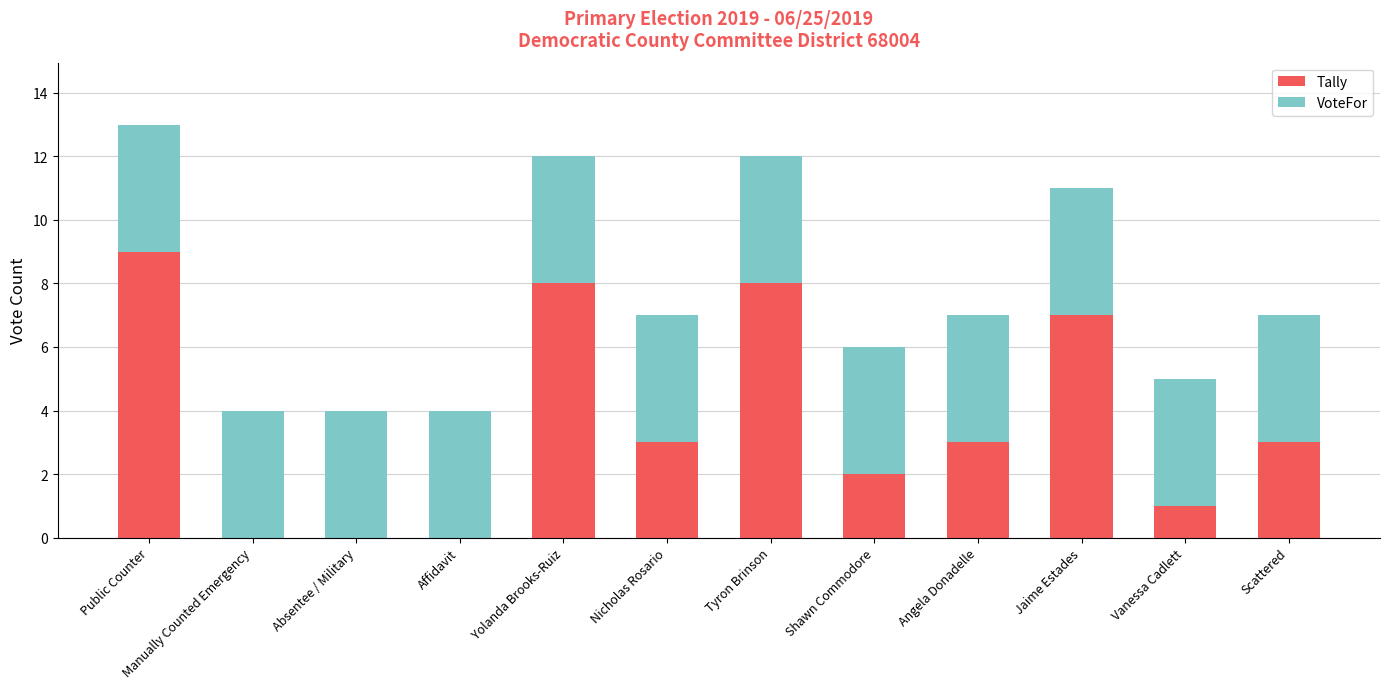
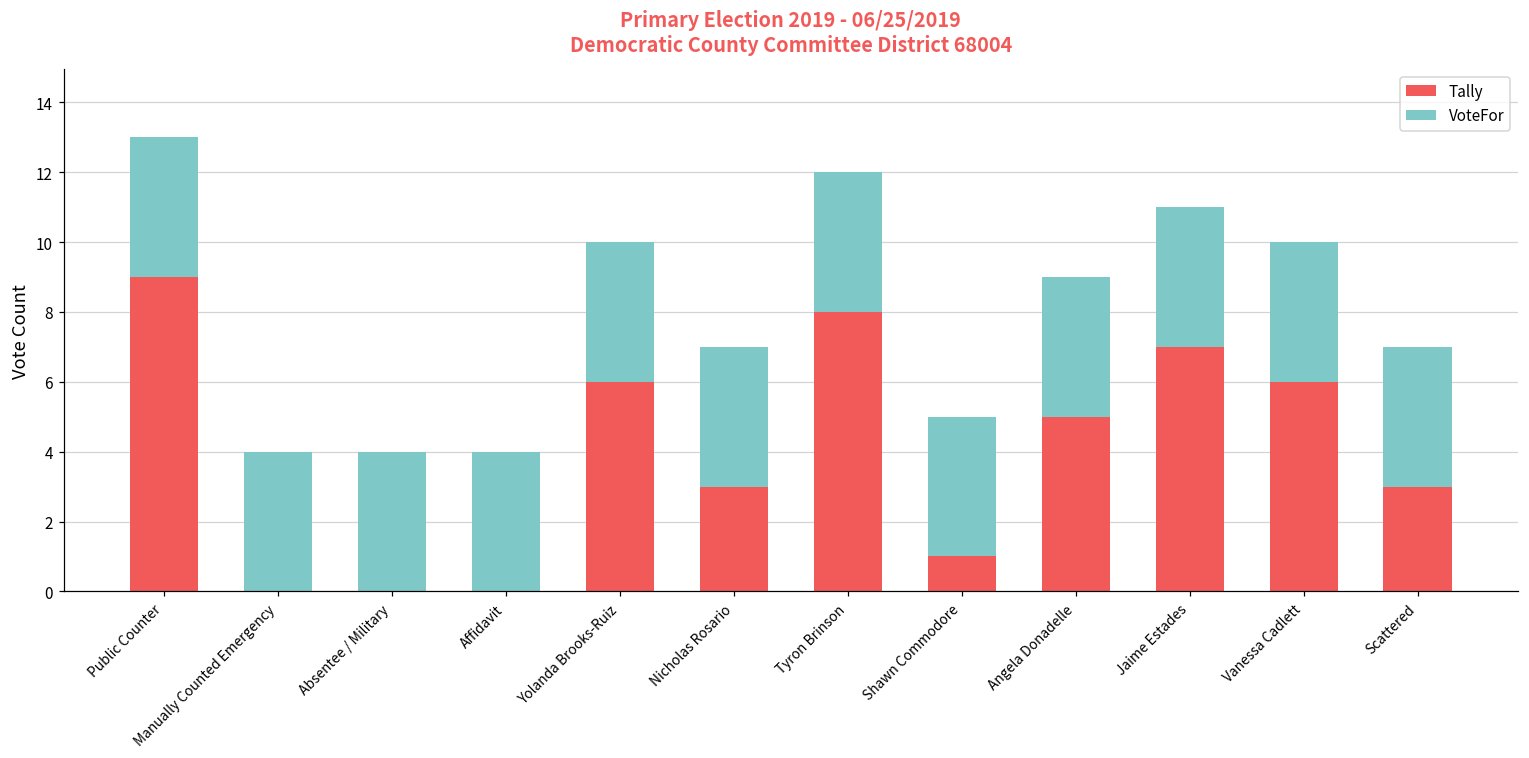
  {
    "Tally": {
      "Public Counter": 9,
      "Manually Counted Emergency": 0,
      "Absentee / Military": 0,
      "Affidavit": 0,
-     "Yolanda Brooks-Ruiz": 8,
+     "Yolanda Brooks-Ruiz": 6,
      "Nicholas Rosario": 3,
      "Tyron Brinson": 8,
-     "Shawn Commodore": 2,
-     "Angela Donadelle": 3,
+     "Shawn Commodore": 1,
+     "Angela Donadelle": 5,
      "Jaime Estades": 7,
-     "Vanessa Cadlett": 1,
+     "Vanessa Cadlett": 6,
      "Scattered": 3
    },
    "VoteFor": {
      "Public Counter": 4,
      "Manually Counted Emergency": 4,
      "Absentee / Military": 4,
      "Affidavit": 4,
      "Yolanda Brooks-Ruiz": 4,
      "Nicholas Rosario": 4,
      "Tyron Brinson": 4,
      "Shawn Commodore": 4,
      "Angela Donadelle": 4,
      "Jaime Estades": 4,
      "Vanessa Cadlett": 4,
      "Scattered": 4
    }
  }
